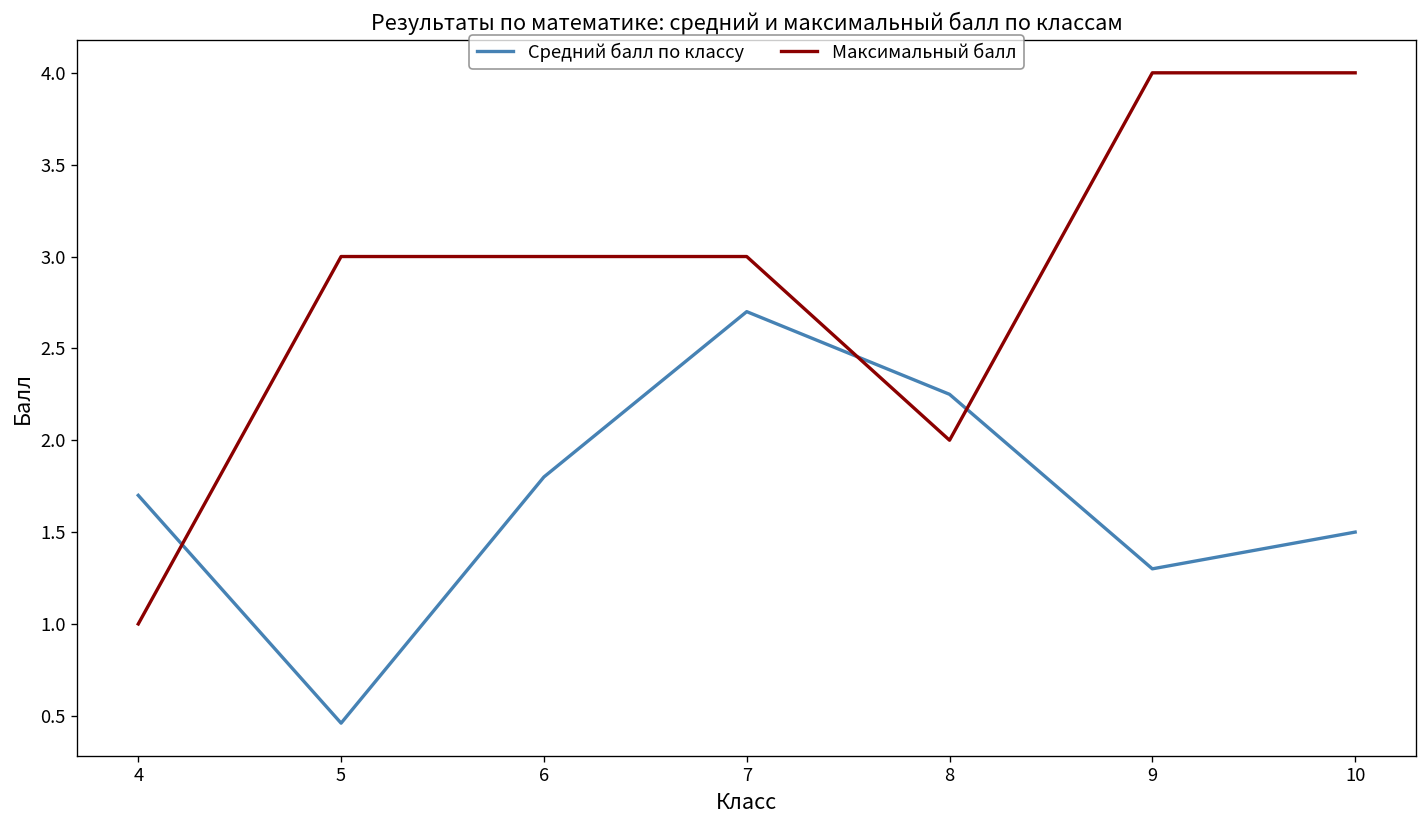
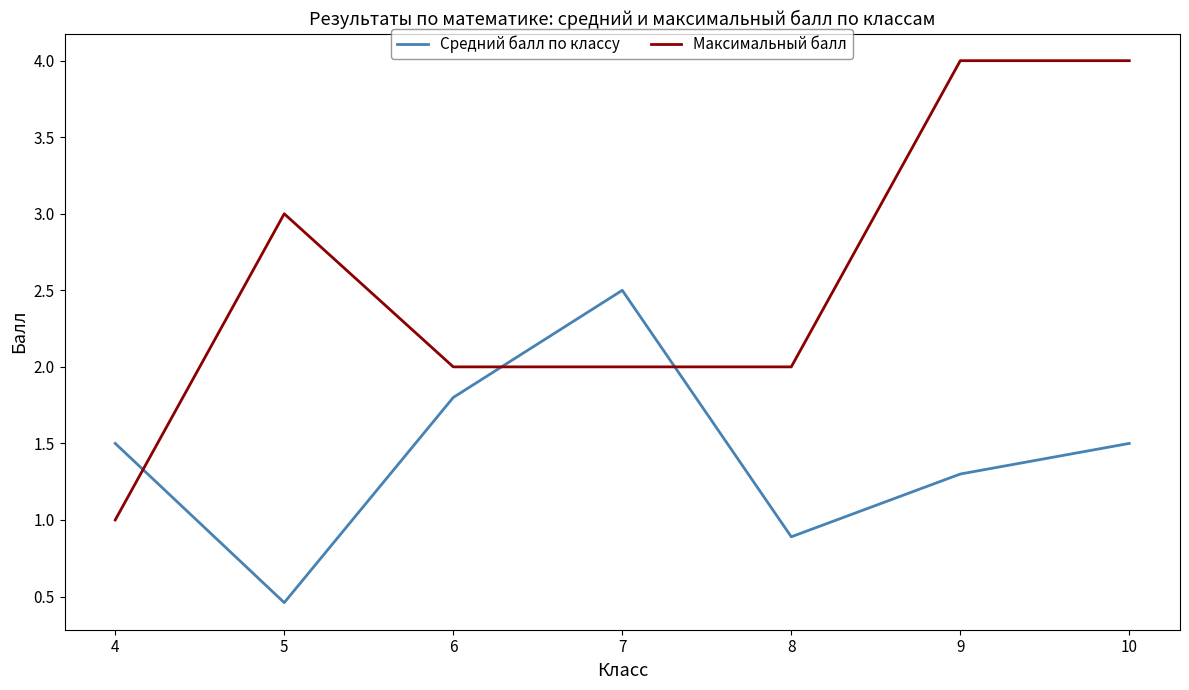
  {
    "Средний балл по классу": {
-     "4": 1.7,
+     "4": 1.5,
      "5": 0.46,
      "6": 1.80,
-     "7": 2.7,
-     "8": 2.25,
+     "7": 2.5,
+     "8": 0.89,
      "9": 1.30,
      "10": 1.50
    },
    "Максимальный балл": {
      "4": 1,
      "5": 3,
-     "6": 3,
-     "7": 3,
+     "6": 2,
+     "7": 2,
      "8": 2,
      "9": 4,
      "10": 4
    }
  }
